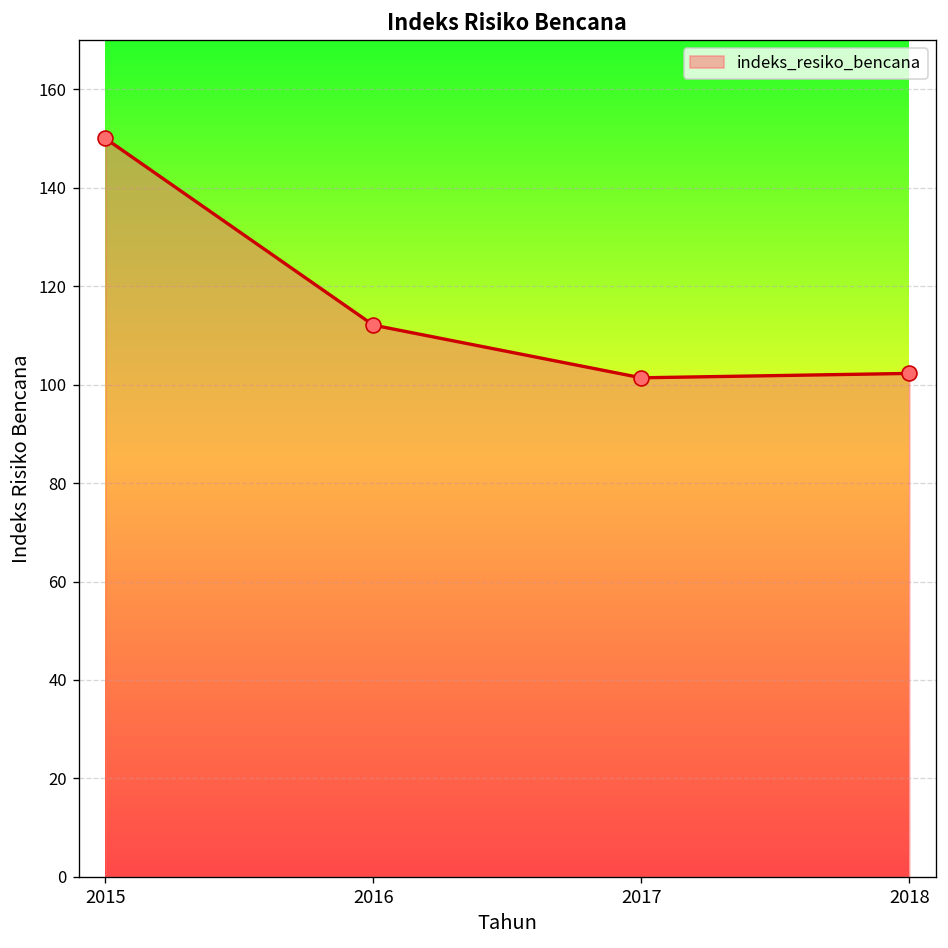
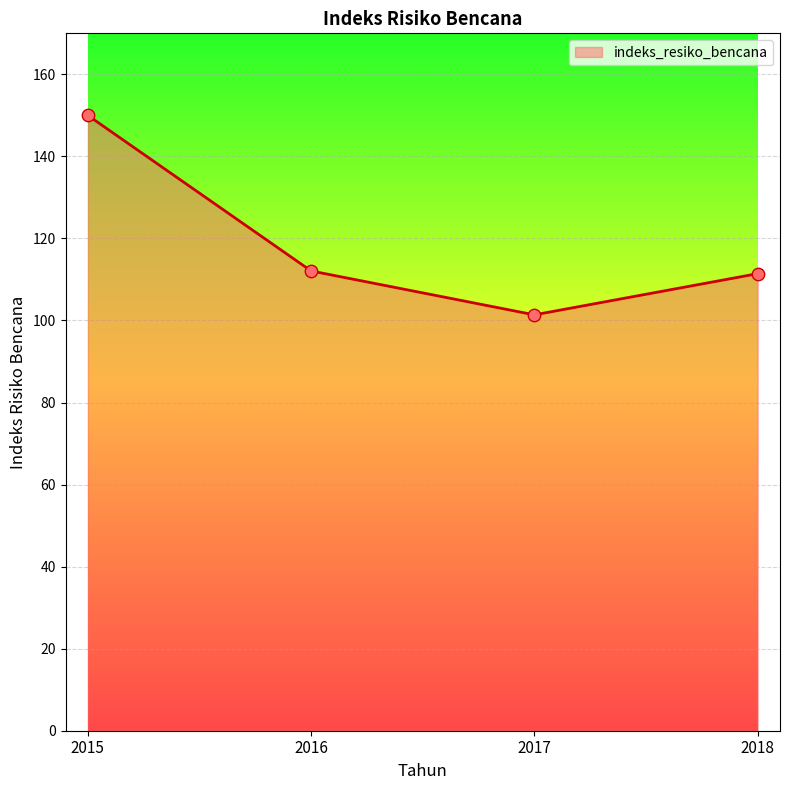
  {
    "2015": 150,
    "2016": 112,
    "2017": 101,
-   "2018": 102
+   "2018": 111
  }
